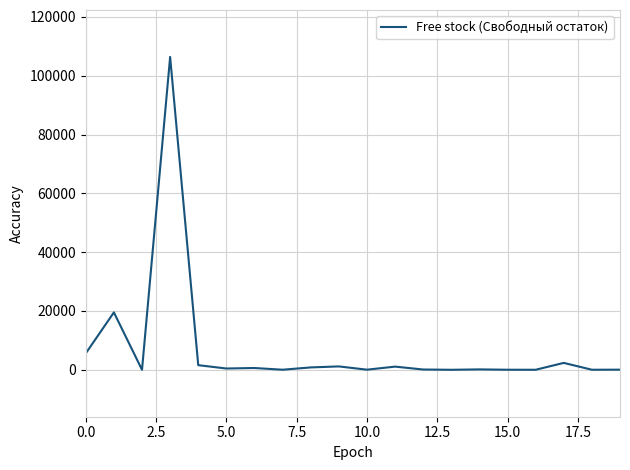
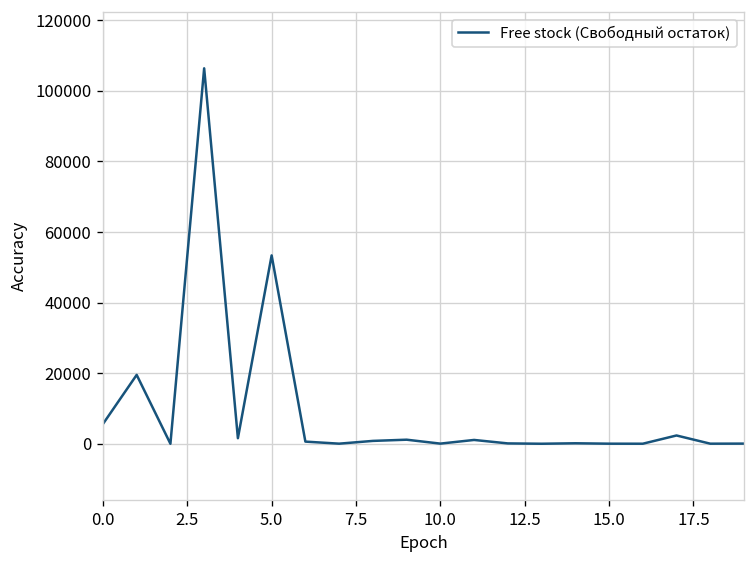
  {
    "0.0": 6000,
-   "5.0": 0,
+   "5.0": 53000,
    "10.0": 0,
    "15.0": 0
  }
